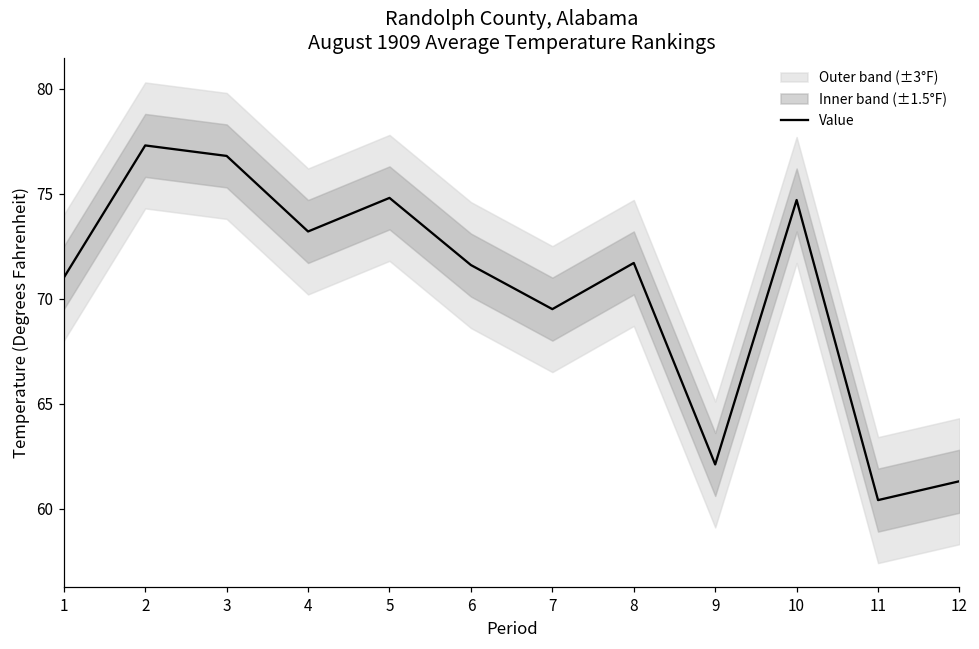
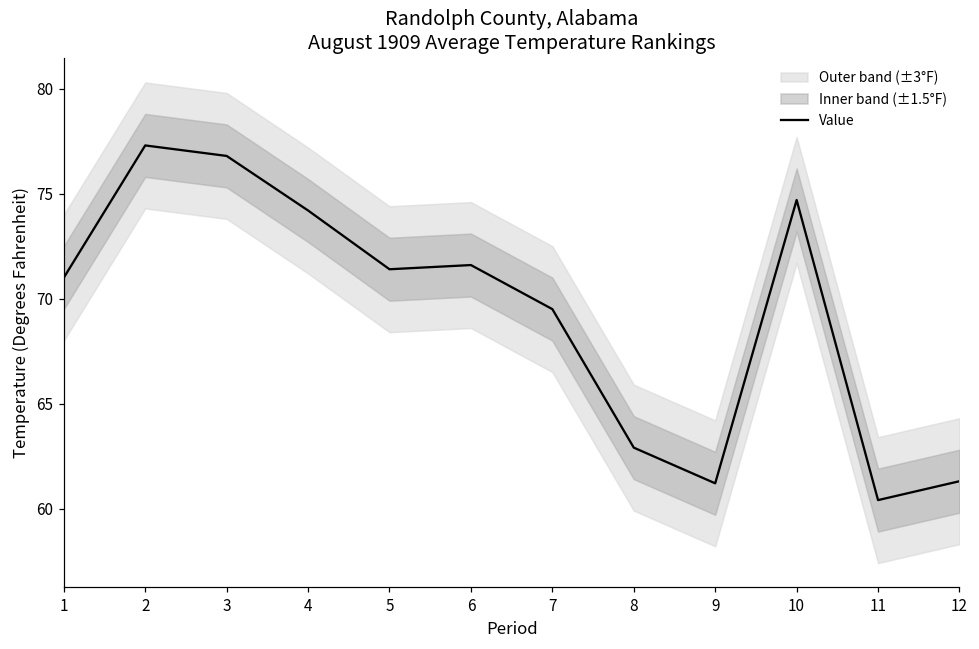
  {
    "Value": {
      "1": 71.0,
      "2": 77.3,
      "3": 76.8,
-     "4": 73.2,
-     "5": 74.8,
+     "4": 74.2,
+     "5": 71.4,
      "6": 71.6,
      "7": 69.5,
-     "8": 71.7,
-     "9": 62.1,
+     "8": 62.9,
+     "9": 61.2,
      "10": 74.7,
      "11": 60.4,
      "12": 61.3
    }
  }
